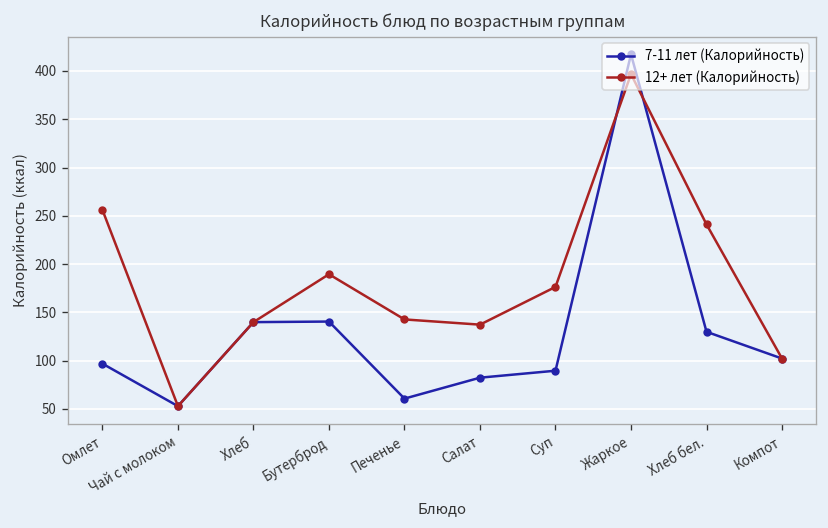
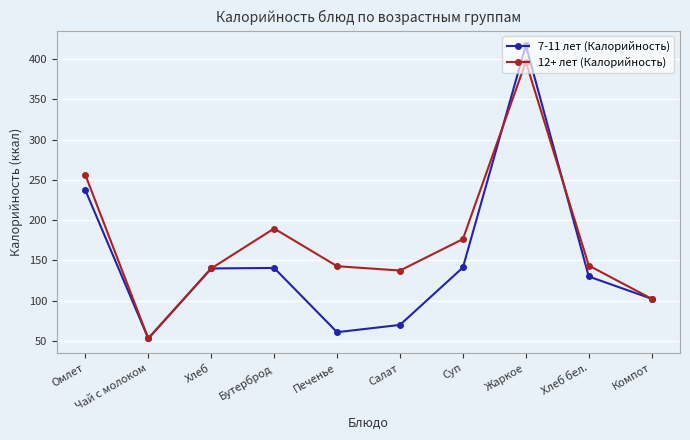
  {
    "7-11 лет (Калорийность)": {
-     "Омлет": 100,
+     "Омлет": 240,
      "Бутерброд": 140,
      "Печенье": 60,
-     "Салат": 80,
-     "Суп": 90,
+     "Салат": 70,
+     "Суп": 140,
      "Хлеб бел.": 130
    },
    "12+ лет (Калорийность)": {
      "Омлет": 260,
      "Бутерброд": 190,
      "Печенье": 140,
      "Салат": 140,
      "Суп": 180,
-     "Хлеб бел.": 240
+     "Хлеб бел.": 140
    }
  }
